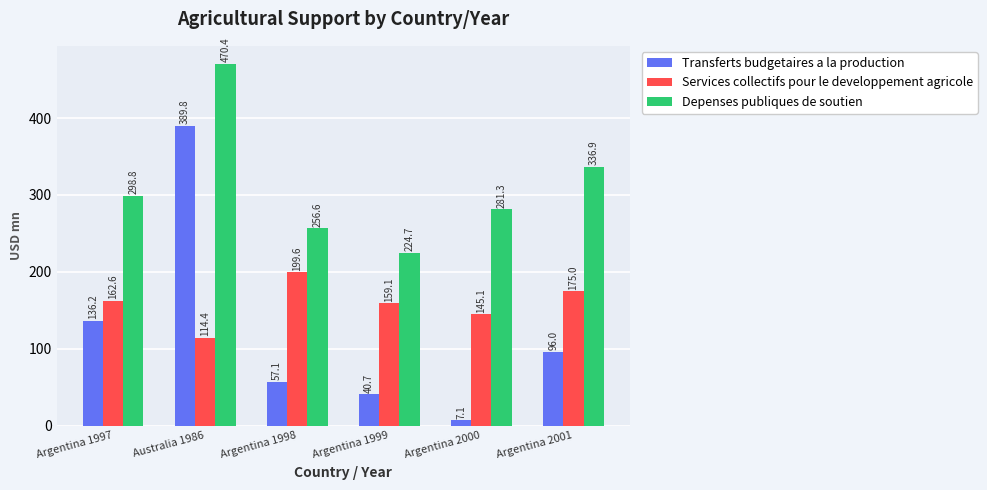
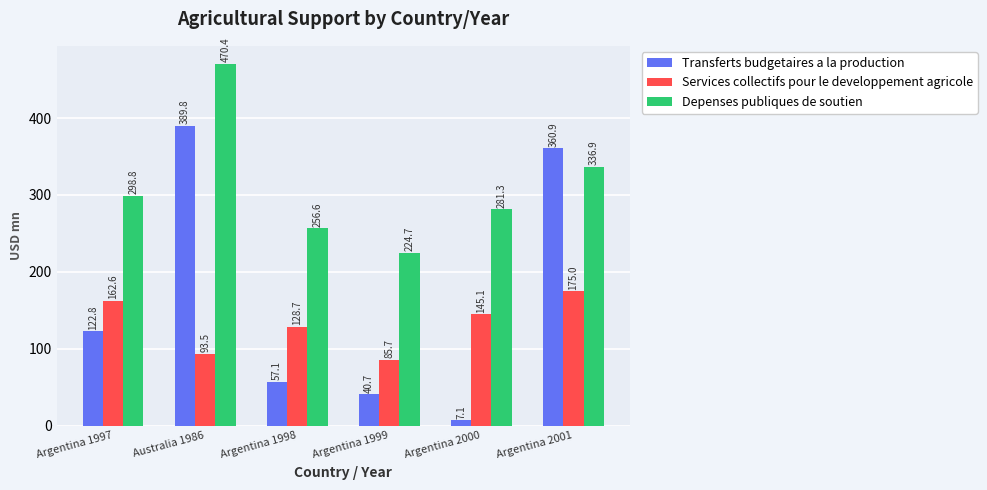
  {
    "Transferts budgetaires a la production": {
-     "Argentina 1997": 136.2,
+     "Argentina 1997": 122.8,
      "Australia 1986": 389.8,
      "Argentina 1998": 57.1,
      "Argentina 1999": 40.7,
      "Argentina 2000": 7.1,
-     "Argentina 2001": 96.0
+     "Argentina 2001": 360.9
    },
    "Services collectifs pour le developpement agricole": {
      "Argentina 1997": 162.6,
-     "Australia 1986": 114.4,
-     "Argentina 1998": 199.6,
-     "Argentina 1999": 159.1,
+     "Australia 1986": 93.5,
+     "Argentina 1998": 128.7,
+     "Argentina 1999": 85.7,
      "Argentina 2000": 145.1,
      "Argentina 2001": 175.0
    },
    "Depenses publiques de soutien": {
      "Argentina 1997": 298.8,
      "Australia 1986": 470.4,
      "Argentina 1998": 256.6,
      "Argentina 1999": 224.7,
      "Argentina 2000": 281.3,
      "Argentina 2001": 336.9
    }
  }
